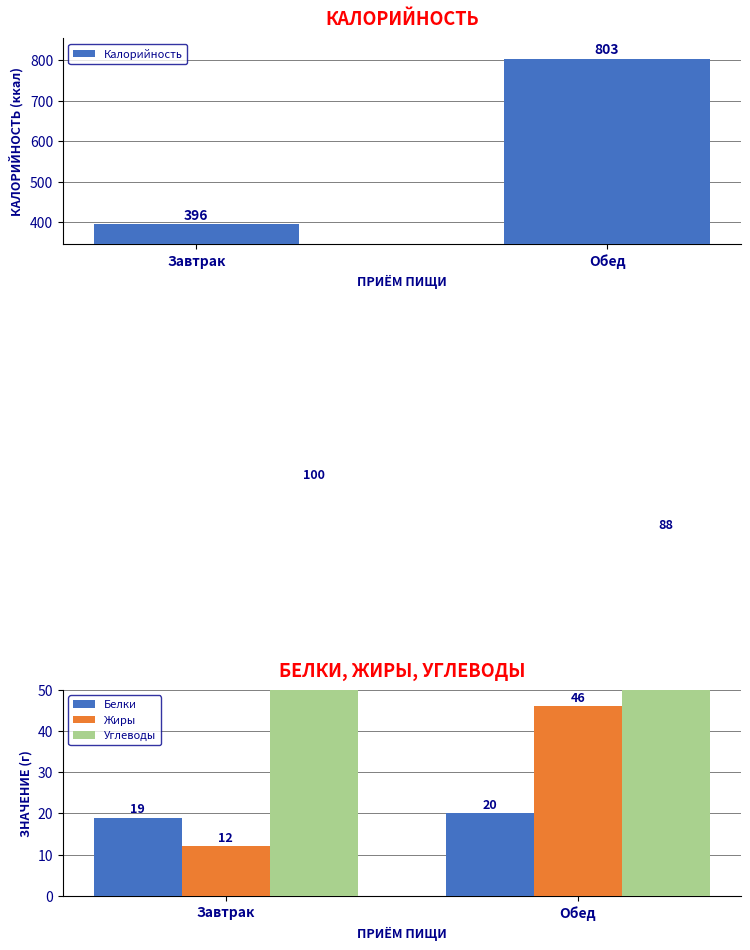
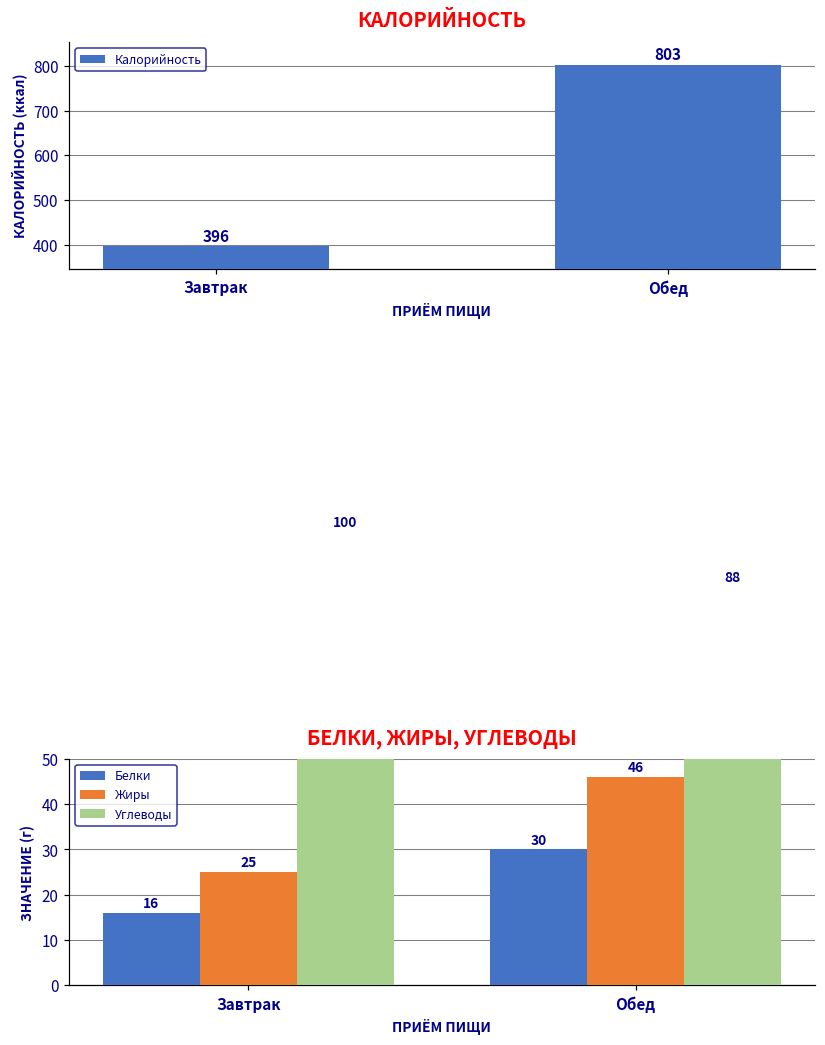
  {
    "КАЛОРИЙНОСТЬ": {
      "Завтрак": 396,
      "Обед": 803
    },
    "БЕЛКИ, ЖИРЫ, УГЛЕВОДЫ": {
      "Белки": {
-       "Завтрак": 19,
-       "Обед": 20
+       "Завтрак": 16,
+       "Обед": 30
      },
      "Жиры": {
-       "Завтрак": 12,
+       "Завтрак": 25,
        "Обед": 46
      }
    }
  }
